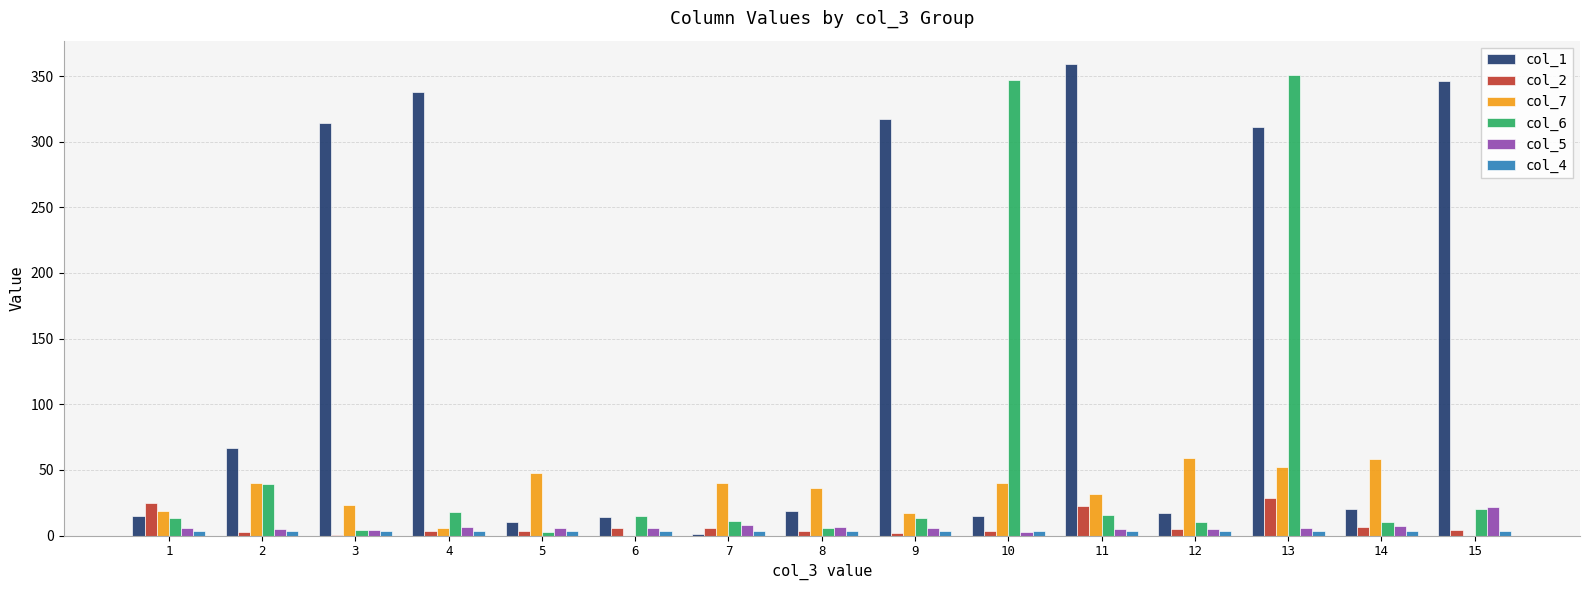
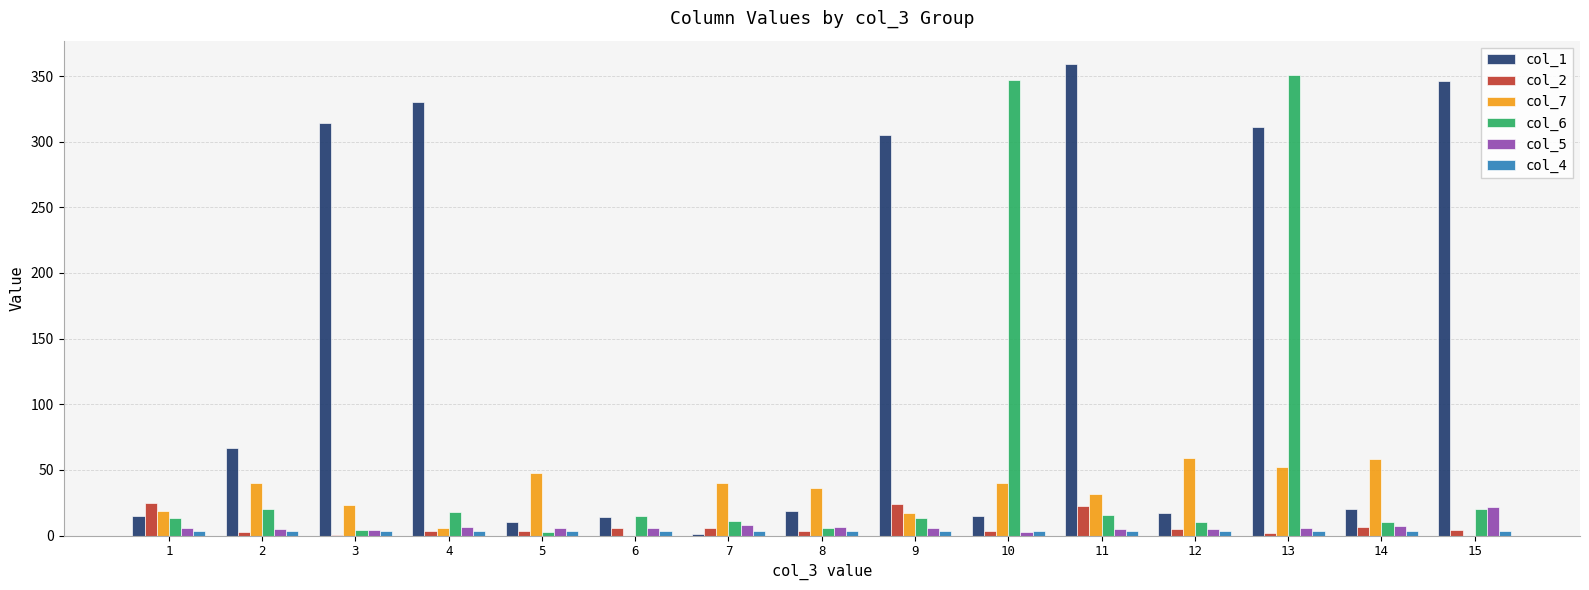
  {
    "col_1": {
      "1": 15,
      "2": 67,
      "3": 314,
-     "4": 338,
+     "4": 330,
      "5": 10,
      "6": 14,
      "8": 19,
-     "9": 317,
+     "9": 305,
      "10": 15,
      "11": 359,
      "12": 17,
      "13": 311,
      "14": 20,
      "15": 346
    },
    "col_2": {
      "1": 24,
      "2": 3,
      "4": 3,
      "5": 4,
      "6": 6,
      "7": 5,
      "8": 3,
-     "9": 2,
+     "9": 24,
      "10": 3,
      "11": 23,
      "12": 5,
-     "13": 28,
+     "13": 2,
      "14": 7,
      "15": 4
    },
    "col_7": {
      "1": 19,
      "2": 40,
      "3": 23,
      "4": 6,
      "5": 48,
      "6": 0,
      "7": 40,
      "8": 36,
      "9": 17,
      "10": 40,
      "11": 32,
      "12": 59,
      "13": 52,
      "14": 58,
      "15": 0
    },
    "col_6": {
      "1": 13,
-     "2": 39,
+     "2": 20,
      "3": 4,
      "4": 18,
      "5": 3,
      "6": 15,
      "7": 11,
      "8": 6,
      "9": 13,
      "10": 347,
      "11": 16,
      "12": 10,
      "13": 351,
      "14": 10,
      "15": 20
    },
    "col_5": {
      "1": 6,
      "2": 5,
      "3": 4,
      "4": 6,
      "5": 6,
      "6": 6,
      "7": 8,
      "8": 7,
      "9": 5,
      "10": 3,
      "11": 5,
      "12": 5,
      "13": 6,
      "14": 8,
      "15": 22
    },
    "col_4": {
      "1": 3,
      "2": 3,
      "3": 3,
      "4": 3,
      "5": 3,
      "6": 3,
      "7": 3,
      "8": 3,
      "9": 3,
      "10": 3,
      "11": 3,
      "12": 3,
      "13": 3,
      "14": 3,
      "15": 3
    }
  }
